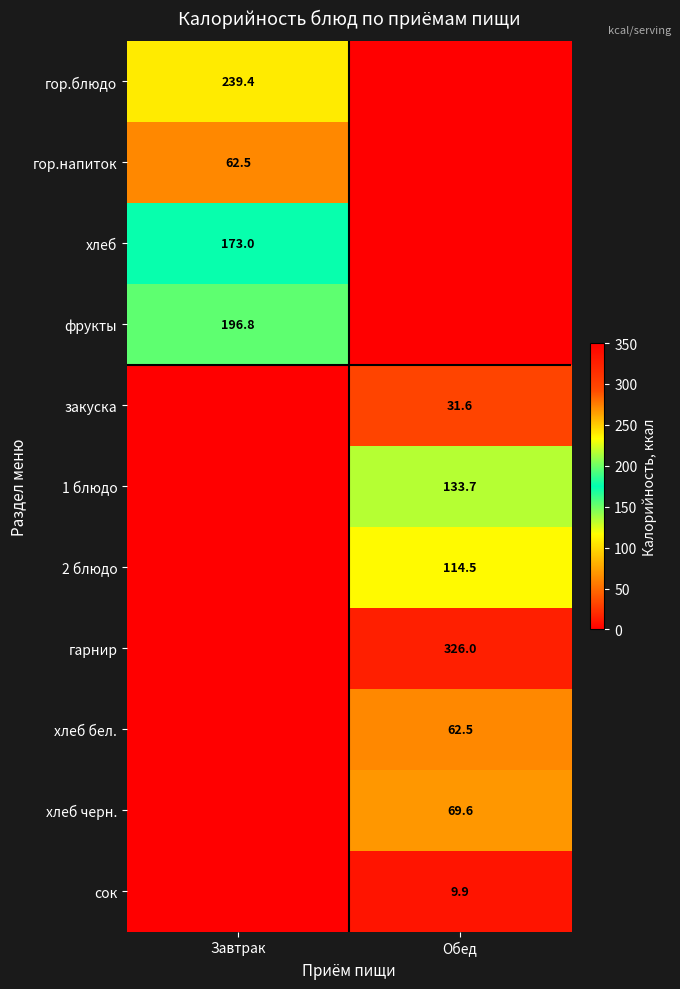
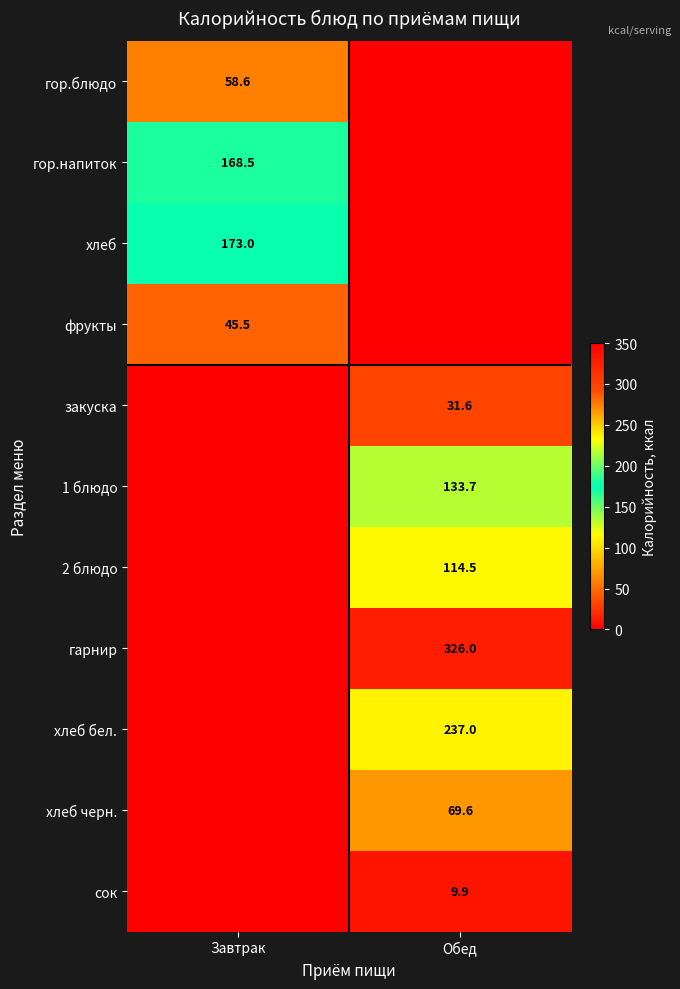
  {
    "гор.блюдо": {
-     "Завтрак": 239.4
+     "Завтрак": 58.6
    },
    "гор.напиток": {
-     "Завтрак": 62.5
+     "Завтрак": 168.5
    },
    "хлеб": {
      "Завтрак": 173.0
    },
    "фрукты": {
-     "Завтрак": 196.8
+     "Завтрак": 45.5
    },
    "закуска": {
      "Обед": 31.6
    },
    "1 блюдо": {
      "Обед": 133.7
    },
    "2 блюдо": {
      "Обед": 114.5
    },
    "гарнир": {
      "Обед": 326.0
    },
    "хлеб бел.": {
-     "Обед": 62.5
+     "Обед": 237.0
    },
    "хлеб черн.": {
      "Обед": 69.6
    },
    "сок": {
      "Обед": 9.9
    }
  }
